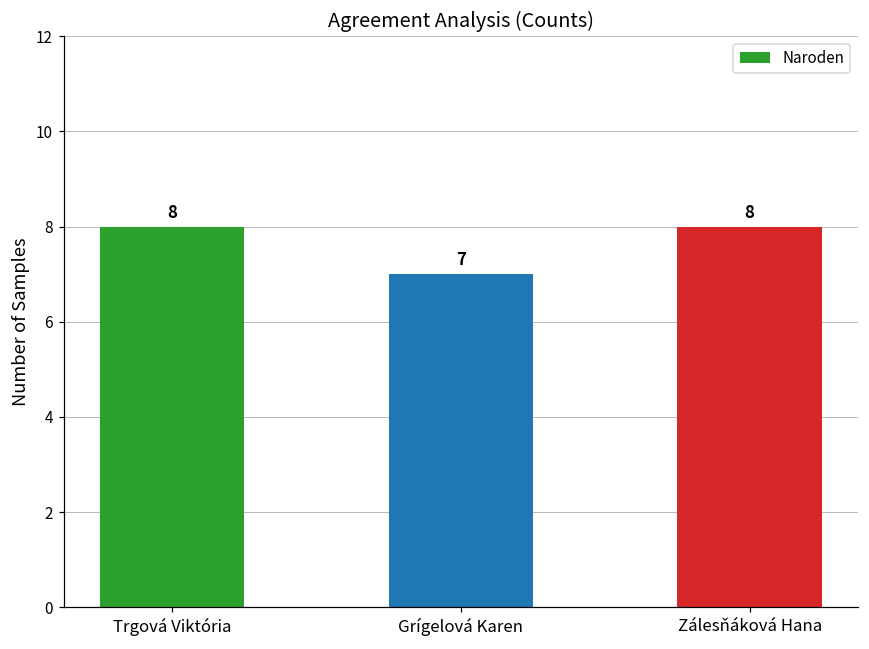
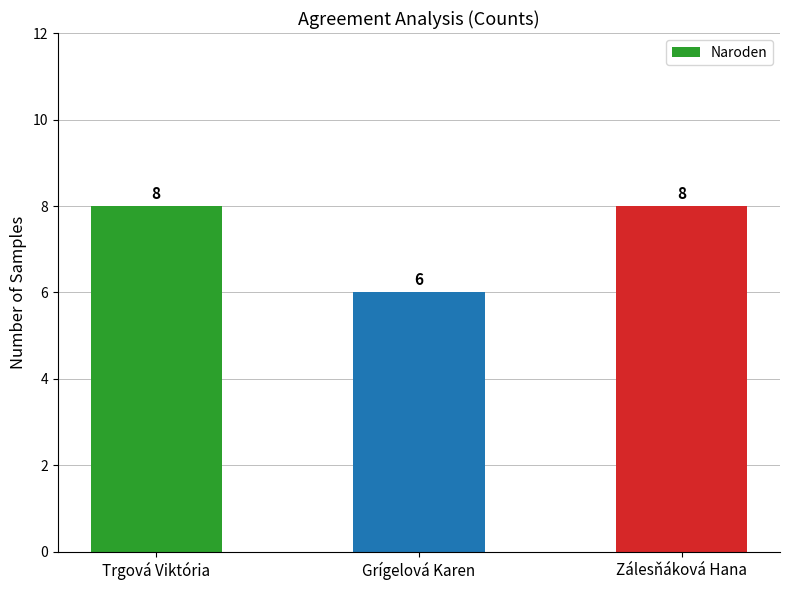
  {
    "Trgová Viktória": 8,
-   "Grígelová Karen": 7,
+   "Grígelová Karen": 6,
    "Zálesňáková Hana": 8
  }
